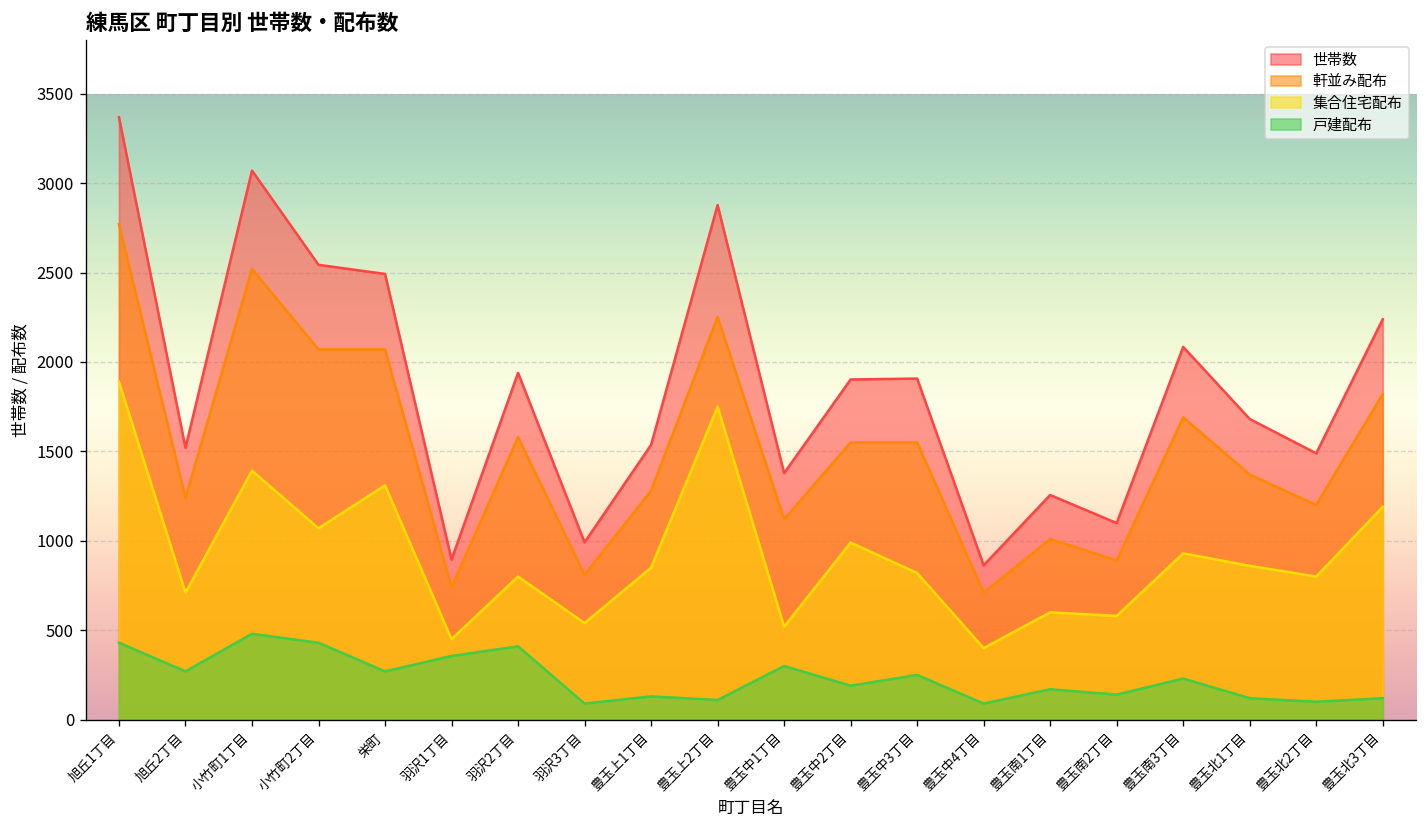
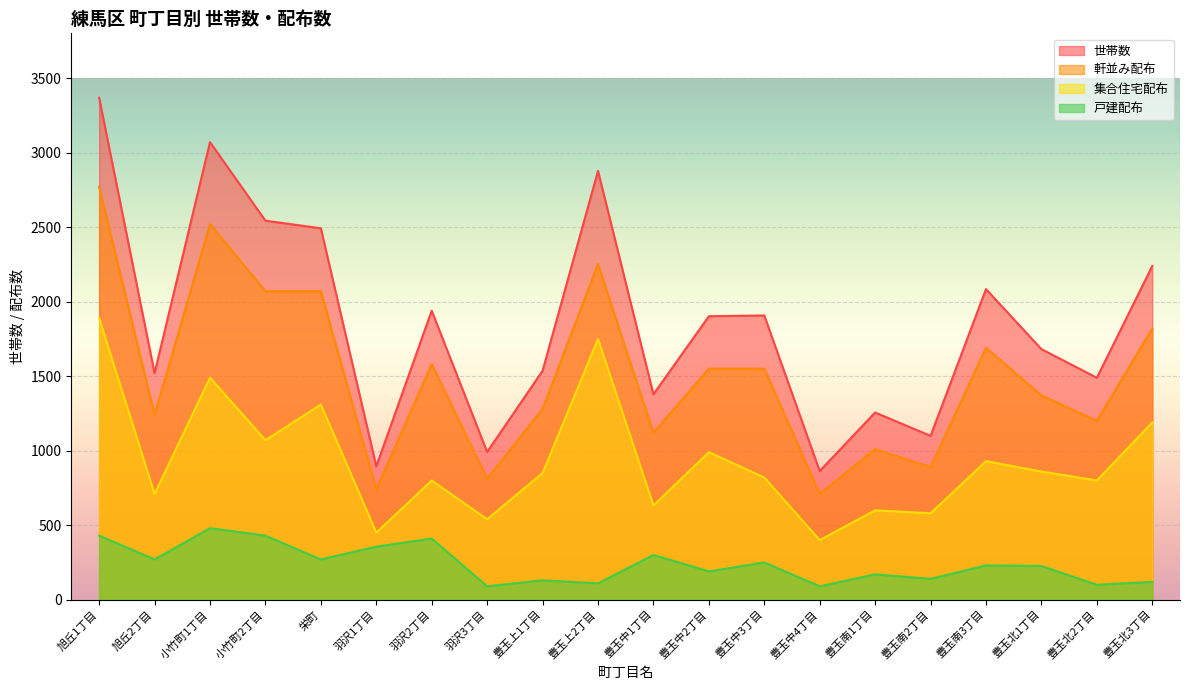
  {
    "世帯数": {
      "旭丘1丁目": 3370,
      "旭丘2丁目": 1520,
      "小竹町1丁目": 3070,
      "小竹町2丁目": 2540,
      "栄町": 2490,
      "羽沢1丁目": 900,
      "羽沢2丁目": 1940,
      "羽沢3丁目": 990,
      "豊玉上1丁目": 1540,
      "豊玉上2丁目": 2880,
      "豊玉中1丁目": 1380,
      "豊玉中2丁目": 1900,
      "豊玉中3丁目": 1910,
      "豊玉中4丁目": 860,
      "豊玉南1丁目": 1260,
      "豊玉南2丁目": 1100,
      "豊玉南3丁目": 2080,
      "豊玉北1丁目": 1680,
      "豊玉北2丁目": 1490,
      "豊玉北3丁目": 2240
    },
    "軒並み配布": {
      "旭丘1丁目": 2770,
      "旭丘2丁目": 1240,
      "小竹町1丁目": 2520,
      "小竹町2丁目": 2070,
      "栄町": 2070,
      "羽沢1丁目": 740,
      "羽沢2丁目": 1580,
      "羽沢3丁目": 810,
      "豊玉上1丁目": 1280,
      "豊玉上2丁目": 2250,
      "豊玉中1丁目": 1120,
      "豊玉中2丁目": 1550,
      "豊玉中3丁目": 1550,
      "豊玉中4丁目": 710,
      "豊玉南1丁目": 1010,
      "豊玉南2丁目": 890,
      "豊玉南3丁目": 1690,
      "豊玉北1丁目": 1370,
      "豊玉北2丁目": 1200,
      "豊玉北3丁目": 1820
    },
    "集合住宅配布": {
      "旭丘1丁目": 1890,
      "旭丘2丁目": 710,
-     "小竹町1丁目": 1390,
+     "小竹町1丁目": 1490,
      "小竹町2丁目": 1070,
      "栄町": 1310,
      "羽沢1丁目": 450,
      "羽沢2丁目": 800,
      "羽沢3丁目": 540,
      "豊玉上1丁目": 850,
      "豊玉上2丁目": 1750,
-     "豊玉中1丁目": 520,
+     "豊玉中1丁目": 630,
      "豊玉中2丁目": 990,
      "豊玉中3丁目": 820,
      "豊玉中4丁目": 400,
      "豊玉南1丁目": 600,
      "豊玉南2丁目": 580,
      "豊玉南3丁目": 930,
      "豊玉北1丁目": 860,
      "豊玉北2丁目": 800,
      "豊玉北3丁目": 1190
    },
    "戸建配布": {
      "旭丘1丁目": 430,
      "旭丘2丁目": 270,
      "小竹町1丁目": 480,
      "小竹町2丁目": 430,
      "栄町": 270,
      "羽沢1丁目": 360,
      "羽沢2丁目": 410,
      "羽沢3丁目": 90,
      "豊玉上1丁目": 130,
      "豊玉上2丁目": 110,
      "豊玉中1丁目": 300,
      "豊玉中2丁目": 190,
      "豊玉中3丁目": 250,
      "豊玉中4丁目": 90,
      "豊玉南1丁目": 170,
      "豊玉南2丁目": 140,
      "豊玉南3丁目": 230,
-     "豊玉北1丁目": 120,
+     "豊玉北1丁目": 230,
      "豊玉北2丁目": 100,
      "豊玉北3丁目": 120
    }
  }
